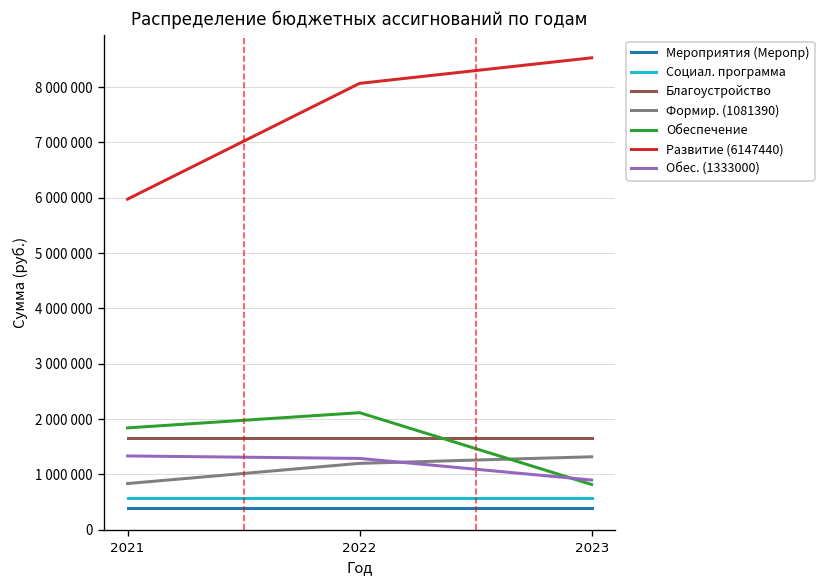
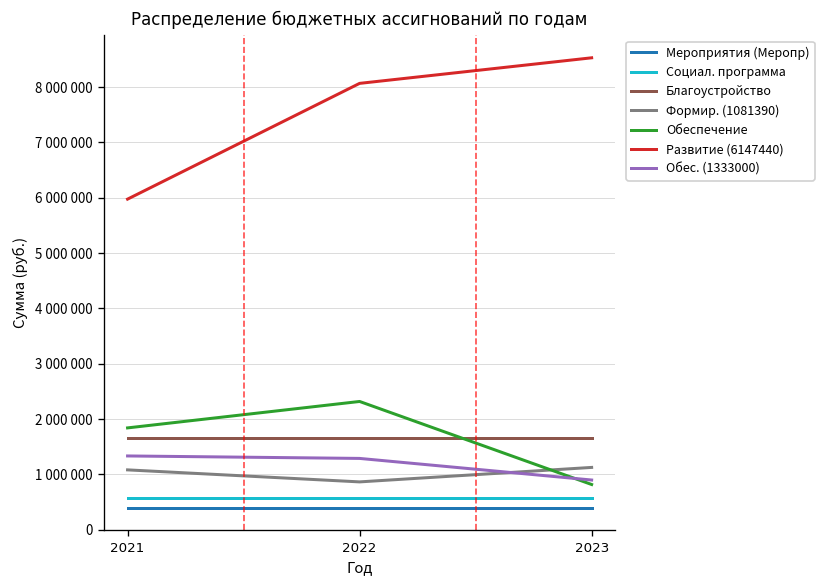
  {
    "Мероприятия (Меропр)": {
      "2021": 400000,
      "2022": 400000,
      "2023": 400000
    },
    "Социал. программа": {
      "2021": 600000,
      "2022": 600000,
      "2023": 600000
    },
    "Благоустройство": {
      "2021": 1700000,
      "2022": 1700000,
      "2023": 1700000
    },
    "Формир. (1081390)": {
-     "2021": 800000,
-     "2022": 1200000,
-     "2023": 1300000
+     "2021": 1100000,
+     "2022": 900000,
+     "2023": 1100000
    },
    "Обеспечение": {
      "2021": 1800000,
-     "2022": 2100000,
+     "2022": 2300000,
      "2023": 800000
    },
    "Развитие (6147440)": {
      "2021": 6000000,
      "2022": 8100000,
      "2023": 8500000
    },
    "Обес. (1333000)": {
      "2021": 1300000,
      "2022": 1300000,
      "2023": 900000
    }
  }
